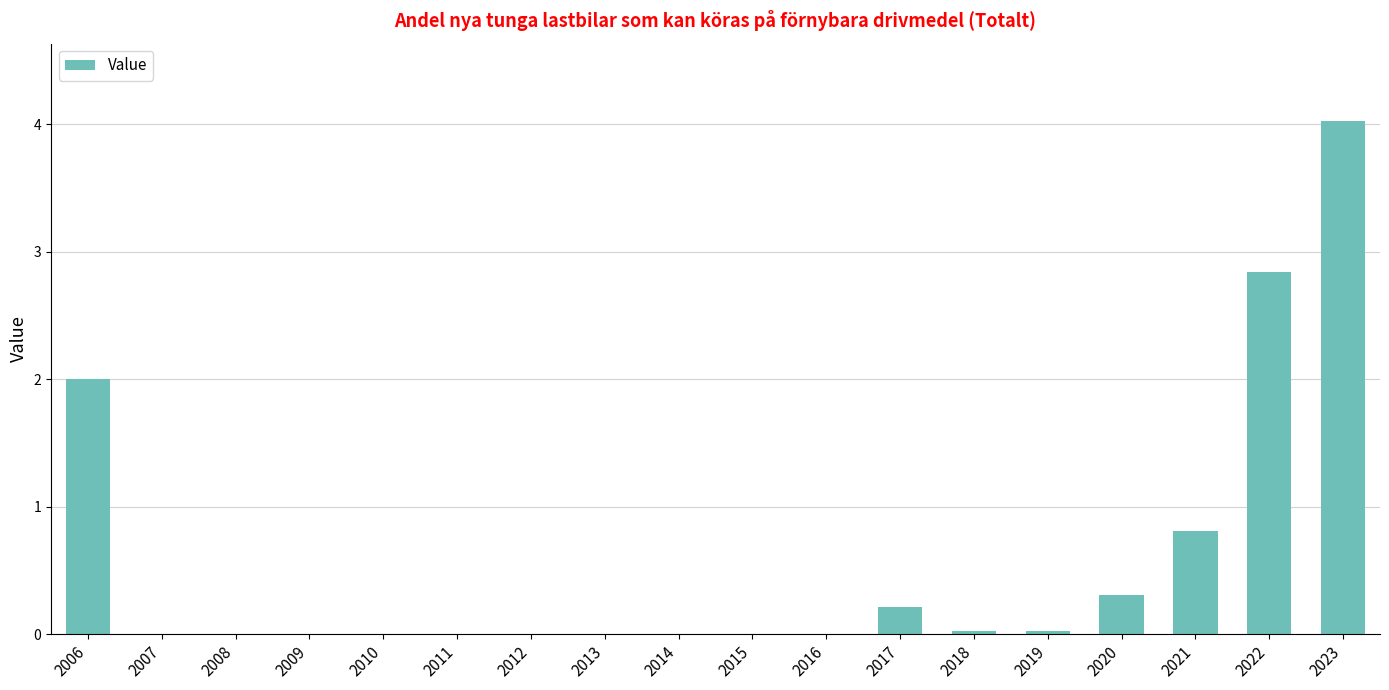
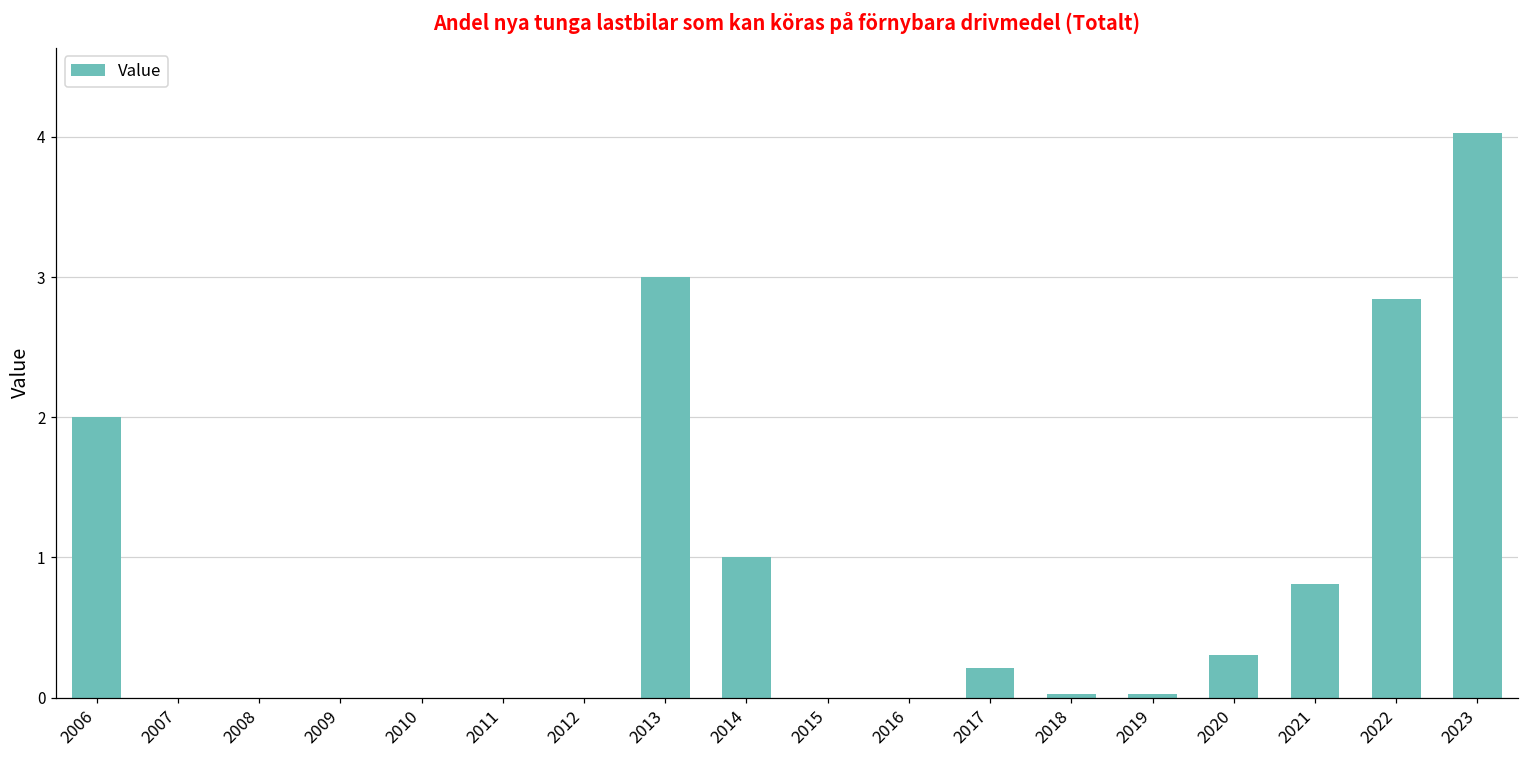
  {
    "2006": 2,
    "2007": 0,
    "2008": 0,
    "2009": 0,
    "2010": 0,
    "2011": 0,
    "2012": 0,
-   "2013": 0,
-   "2014": 0,
+   "2013": 3,
+   "2014": 1,
    "2015": 0,
    "2016": 0,
    "2017": 0.21,
    "2018": 0.03,
    "2019": 0.03,
    "2020": 0.30,
    "2021": 0.81,
    "2022": 2.84,
    "2023": 4.03
  }
